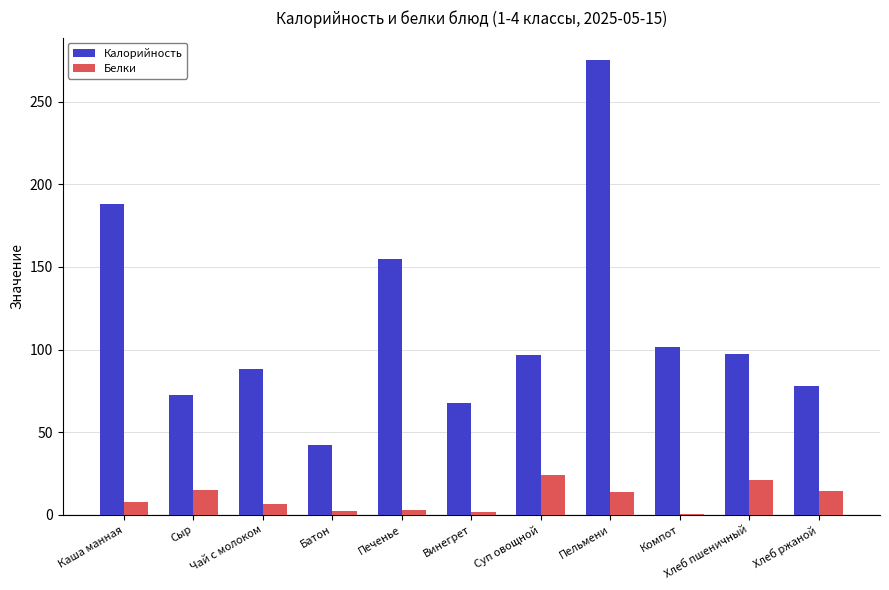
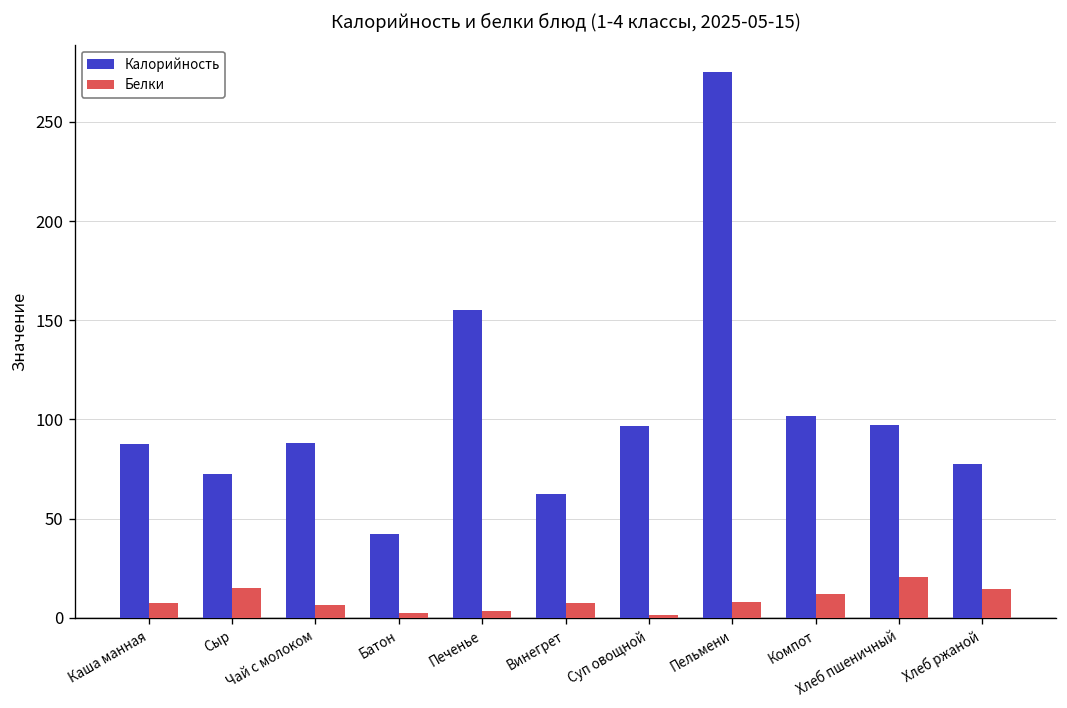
  {
    "Калорийность": {
-     "Каша манная": 188,
+     "Каша манная": 88,
      "Сыр": 73,
      "Чай с молоком": 88,
      "Батон": 42,
      "Печенье": 155,
-     "Винегрет": 68,
+     "Винегрет": 63,
      "Суп овощной": 97,
      "Пельмени": 275,
      "Компот": 102,
      "Хлеб пшеничный": 97,
      "Хлеб ржаной": 78
    },
    "Белки": {
      "Каша манная": 7,
      "Сыр": 15,
      "Чай с молоком": 7,
      "Батон": 2,
      "Печенье": 3,
-     "Винегрет": 1,
-     "Суп овощной": 24,
-     "Пельмени": 14,
-     "Компот": 0,
+     "Винегрет": 8,
+     "Суп овощной": 2,
+     "Пельмени": 8,
+     "Компот": 12,
      "Хлеб пшеничный": 21,
      "Хлеб ржаной": 15
    }
  }
